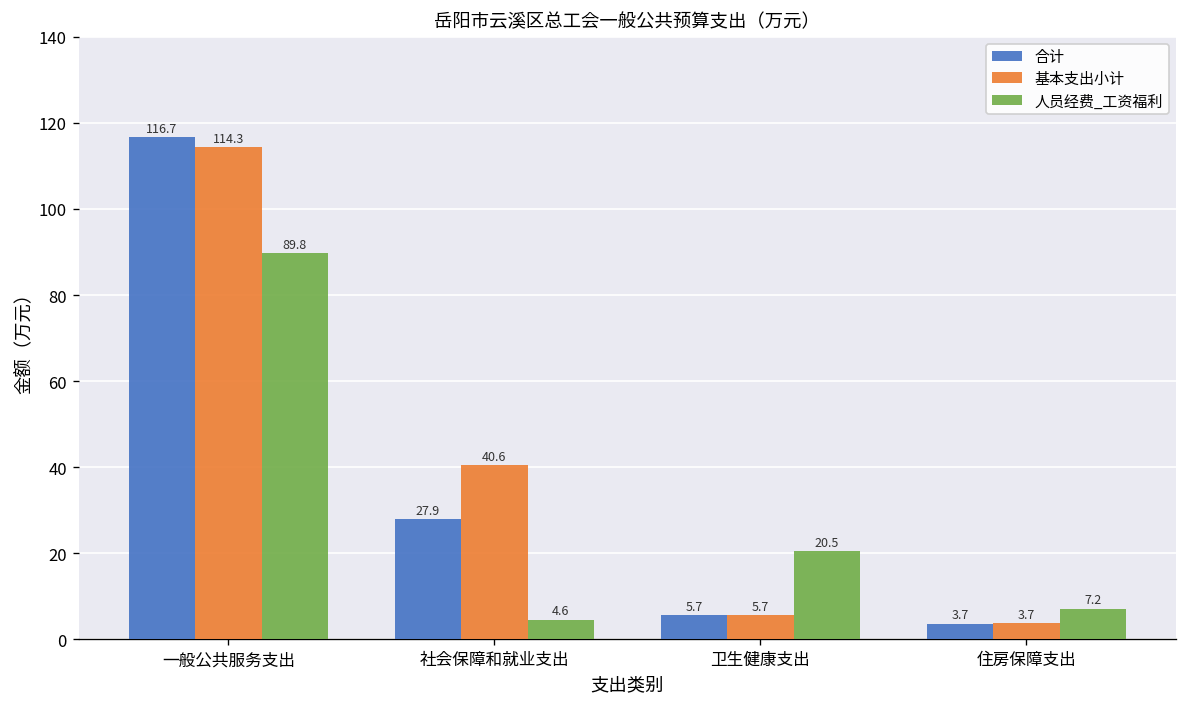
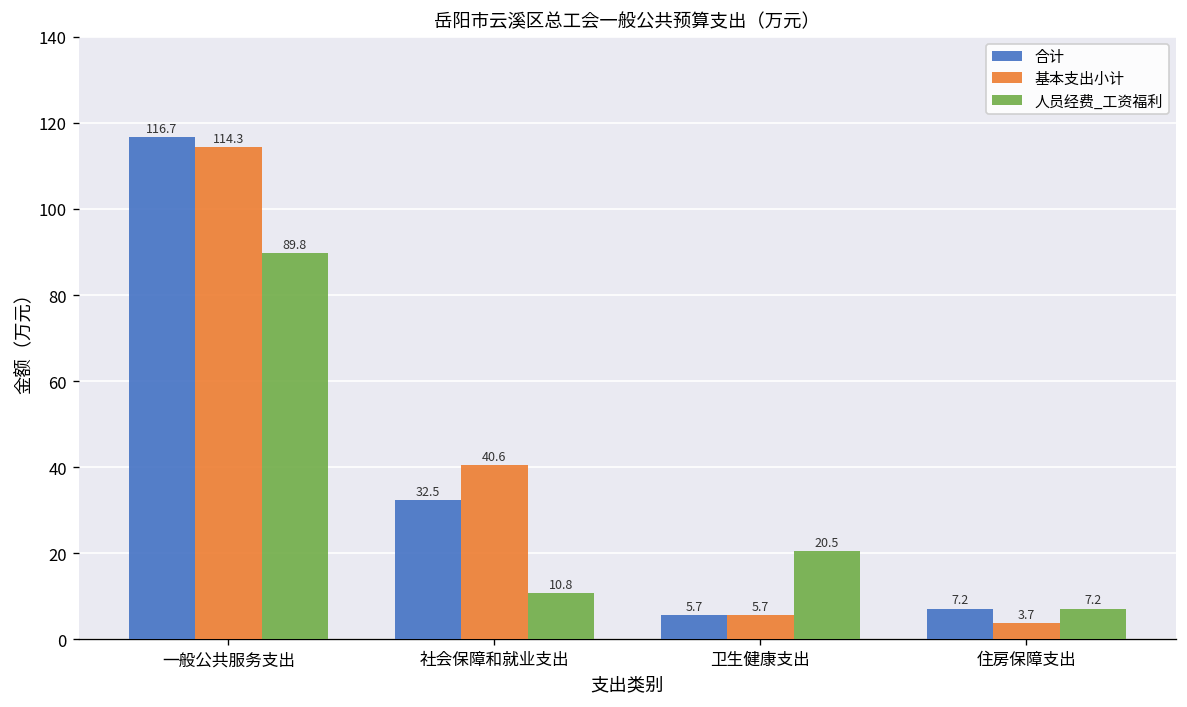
  {
    "合计": {
      "一般公共服务支出": 116.7,
-     "社会保障和就业支出": 27.9,
+     "社会保障和就业支出": 32.5,
      "卫生健康支出": 5.7,
-     "住房保障支出": 3.7
+     "住房保障支出": 7.2
    },
    "基本支出小计": {
      "一般公共服务支出": 114.3,
      "社会保障和就业支出": 40.6,
      "卫生健康支出": 5.7,
      "住房保障支出": 3.7
    },
    "人员经费_工资福利": {
      "一般公共服务支出": 89.8,
-     "社会保障和就业支出": 4.6,
+     "社会保障和就业支出": 10.8,
      "卫生健康支出": 20.5,
      "住房保障支出": 7.2
    }
  }
